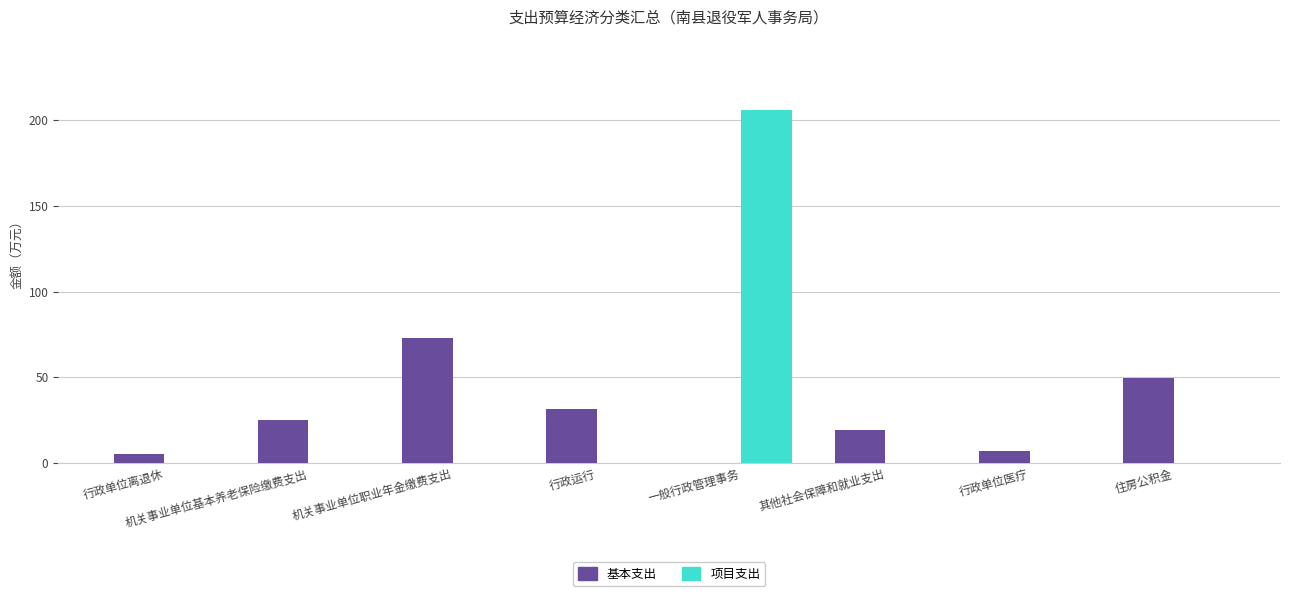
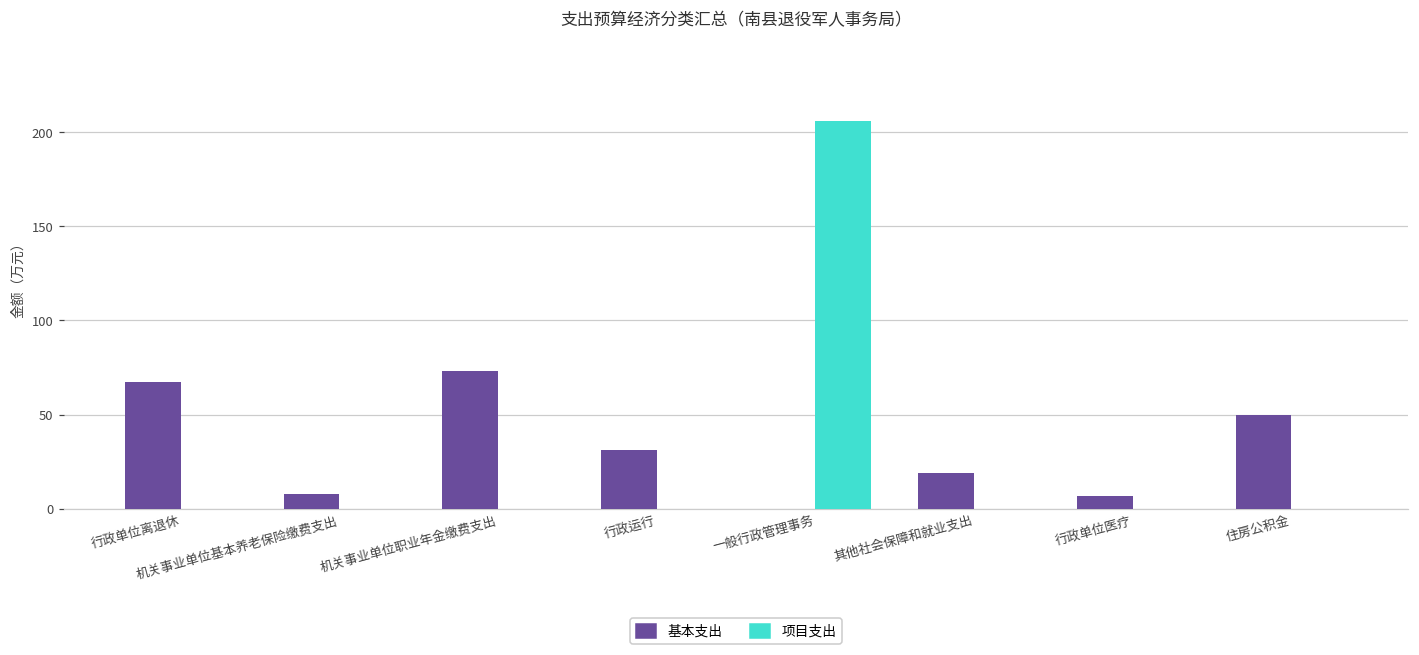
  {
    "基本支出": {
-     "行政单位离退休": 5,
-     "机关事业单位基本养老保险缴费支出": 25,
+     "行政单位离退休": 67,
+     "机关事业单位基本养老保险缴费支出": 8,
      "机关事业单位职业年金缴费支出": 73,
      "行政运行": 31,
      "一般行政管理事务": 0,
      "其他社会保障和就业支出": 19,
      "行政单位医疗": 7,
      "住房公积金": 50
    },
    "项目支出": {
      "行政单位离退休": 0,
      "机关事业单位基本养老保险缴费支出": 0,
      "机关事业单位职业年金缴费支出": 0,
      "行政运行": 0,
      "一般行政管理事务": 206,
      "其他社会保障和就业支出": 0,
      "行政单位医疗": 0,
      "住房公积金": 0
    }
  }
